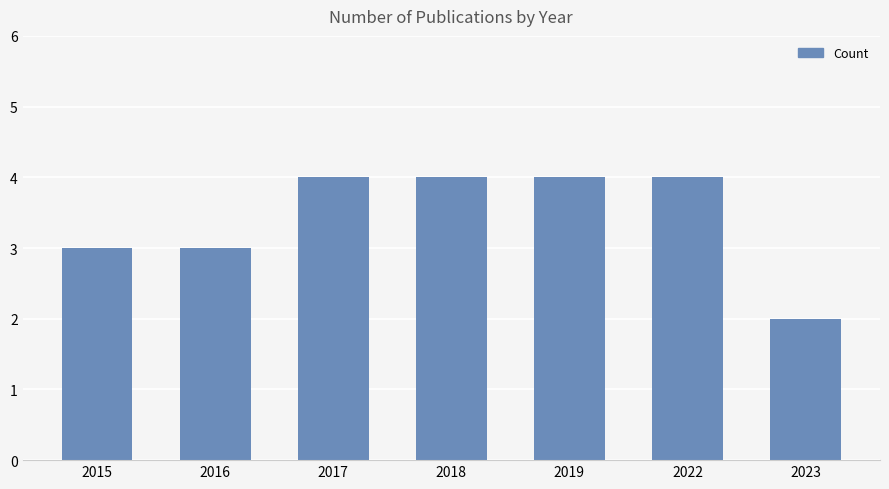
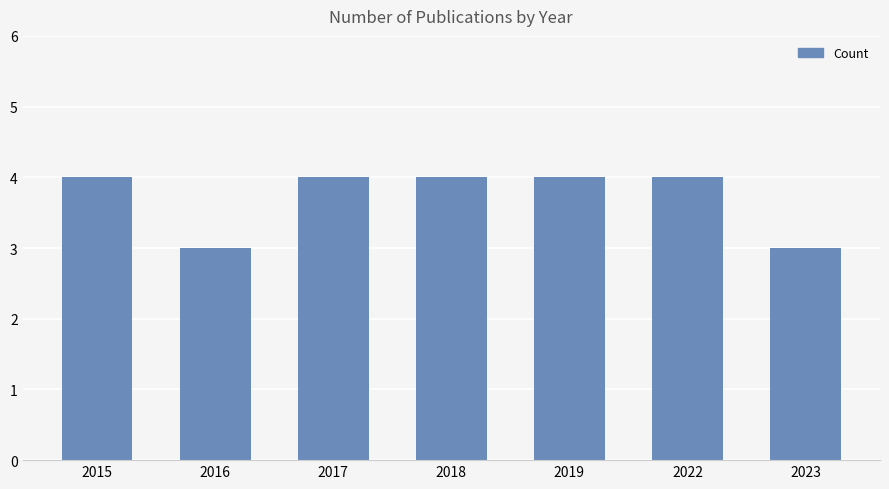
  {
-   "2015": 3,
+   "2015": 4,
    "2016": 3,
    "2017": 4,
    "2018": 4,
    "2019": 4,
    "2022": 4,
-   "2023": 2
+   "2023": 3
  }
